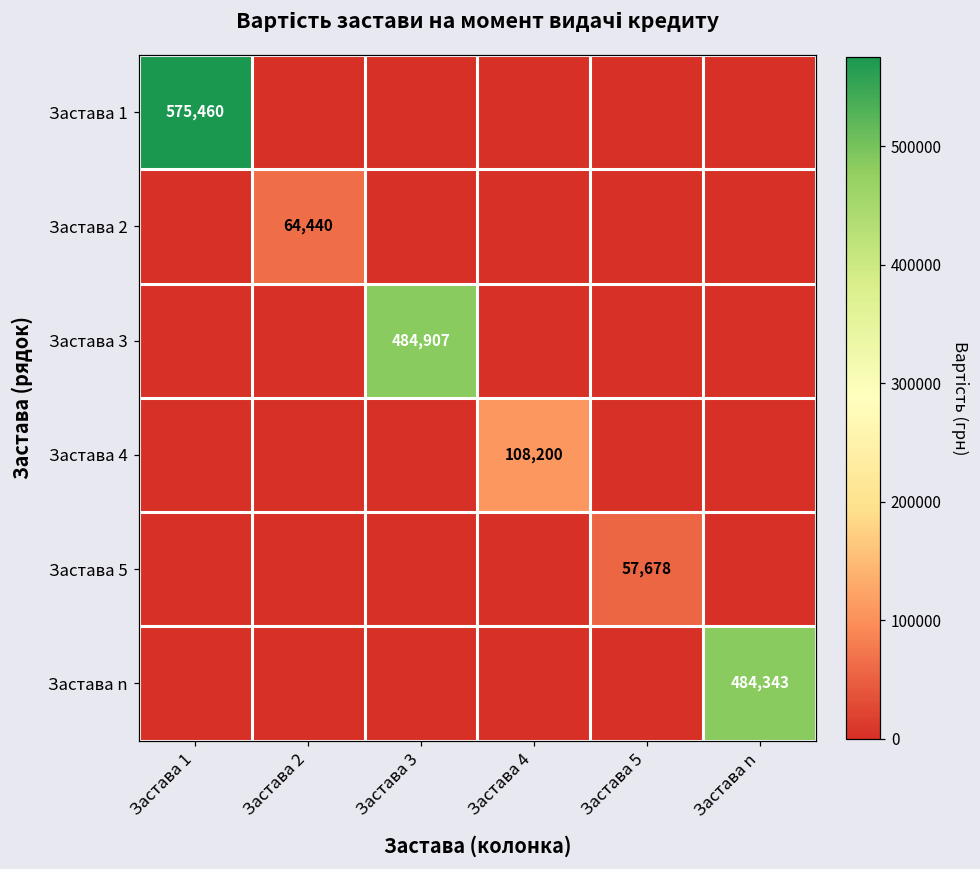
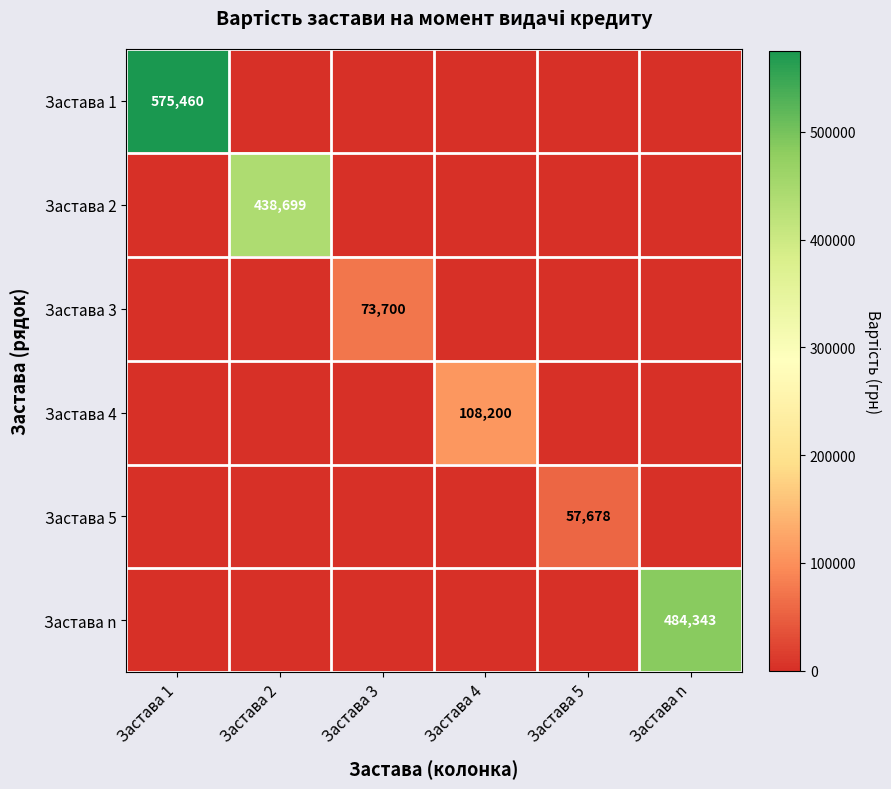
  {
    "Застава 1": {
      "Застава 1": "575,460"
    },
    "Застава 2": {
-     "Застава 2": "64,440"
+     "Застава 2": "438,699"
    },
    "Застава 3": {
-     "Застава 3": "484,907"
+     "Застава 3": "73,700"
    },
    "Застава 4": {
      "Застава 4": "108,200"
    },
    "Застава 5": {
      "Застава 5": "57,678"
    },
    "Застава n": {
      "Застава n": "484,343"
    }
  }
